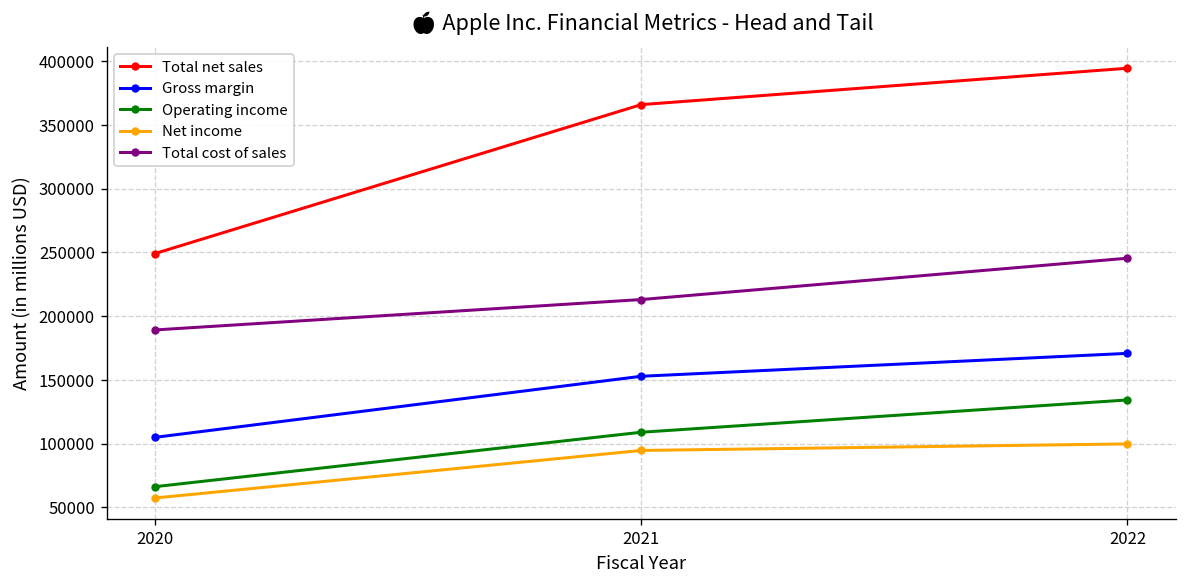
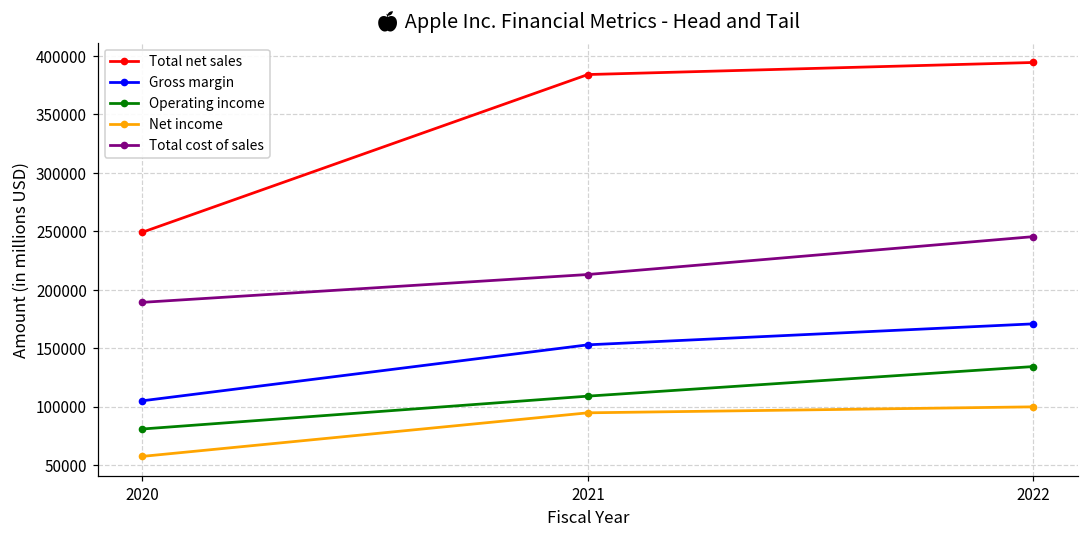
  {
    "Total net sales": {
      "2020": 249000,
-     "2021": 366000,
+     "2021": 384000,
      "2022": 394000
    },
    "Gross margin": {
      "2020": 105000,
      "2021": 153000,
      "2022": 171000
    },
    "Operating income": {
-     "2020": 66000,
+     "2020": 81000,
      "2021": 109000,
      "2022": 134000
    },
    "Net income": {
      "2020": 57000,
      "2021": 95000,
      "2022": 100000
    },
    "Total cost of sales": {
      "2020": 189000,
      "2021": 213000,
      "2022": 245000
    }
  }
